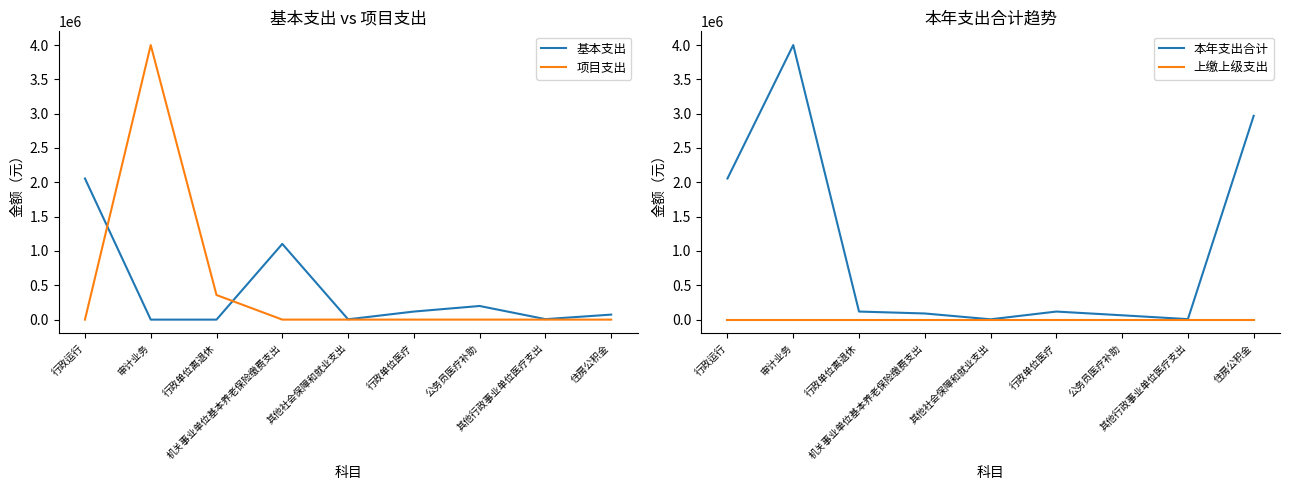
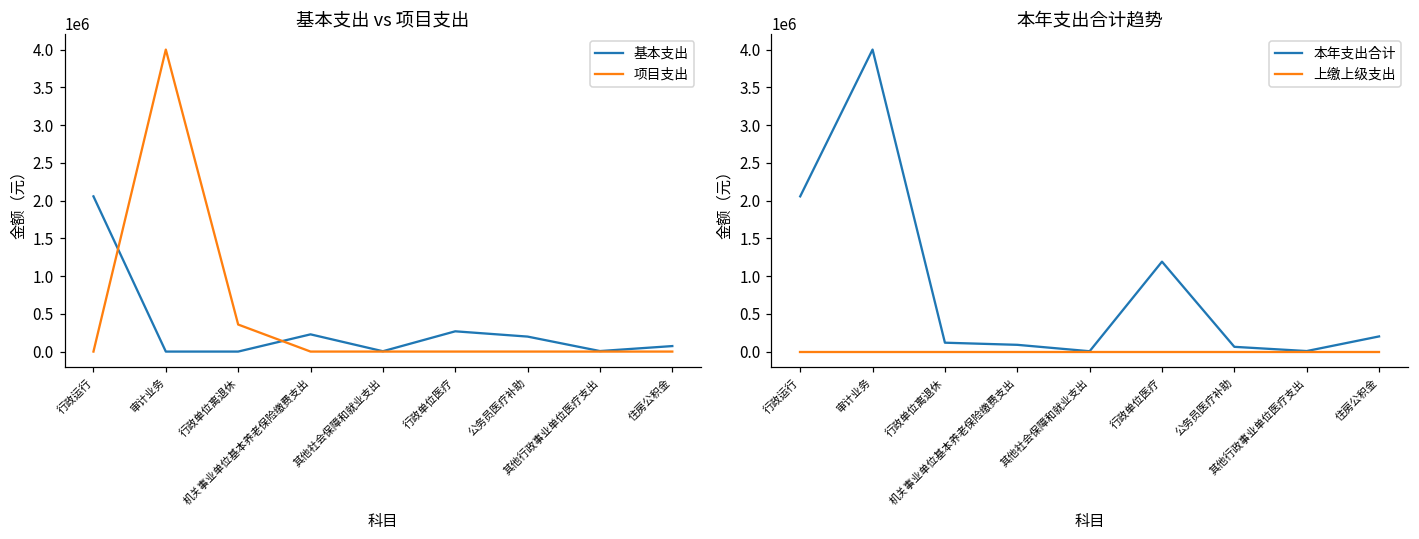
  {
    "基本支出 vs 项目支出": {
      "基本支出": {
        "行政运行": 2100000,
        "审计业务": 0,
        "行政单位离退休": 0,
-       "机关事业单位基本养老保险缴费支出": 1100000,
-       "行政单位医疗": 100000,
+       "机关事业单位基本养老保险缴费支出": 200000,
+       "行政单位医疗": 300000,
        "公务员医疗补助": 200000,
        "住房公积金": 100000
      },
      "项目支出": {
        "行政运行": 0,
        "审计业务": 4000000,
        "行政单位离退休": 400000,
        "机关事业单位基本养老保险缴费支出": 0,
        "行政单位医疗": 0,
        "公务员医疗补助": 0,
        "住房公积金": 0
      }
    },
    "本年支出合计趋势": {
      "本年支出合计": {
        "行政运行": 2100000,
        "审计业务": 4000000,
        "行政单位离退休": 100000,
        "机关事业单位基本养老保险缴费支出": 100000,
-       "行政单位医疗": 100000,
+       "行政单位医疗": 1200000,
        "公务员医疗补助": 100000,
-       "住房公积金": 3000000
+       "住房公积金": 200000
      },
      "上缴上级支出": {
        "行政运行": 0,
        "审计业务": 0,
        "行政单位离退休": 0,
        "机关事业单位基本养老保险缴费支出": 0,
        "行政单位医疗": 0,
        "公务员医疗补助": 0,
        "住房公积金": 0
      }
    }
  }
